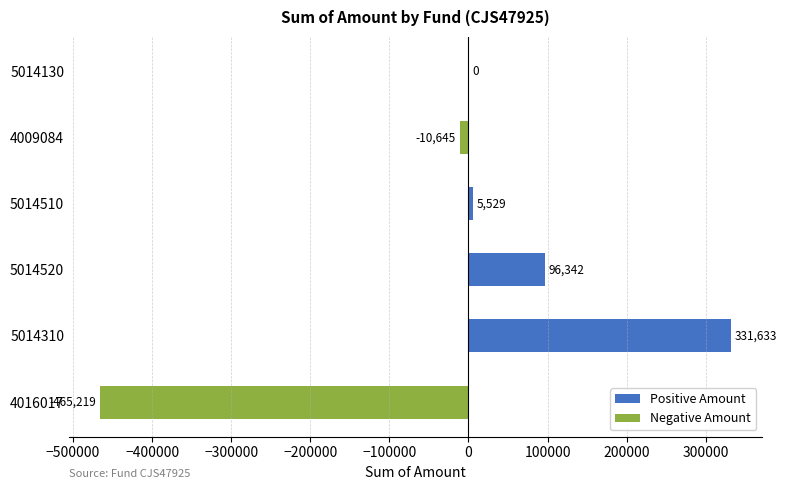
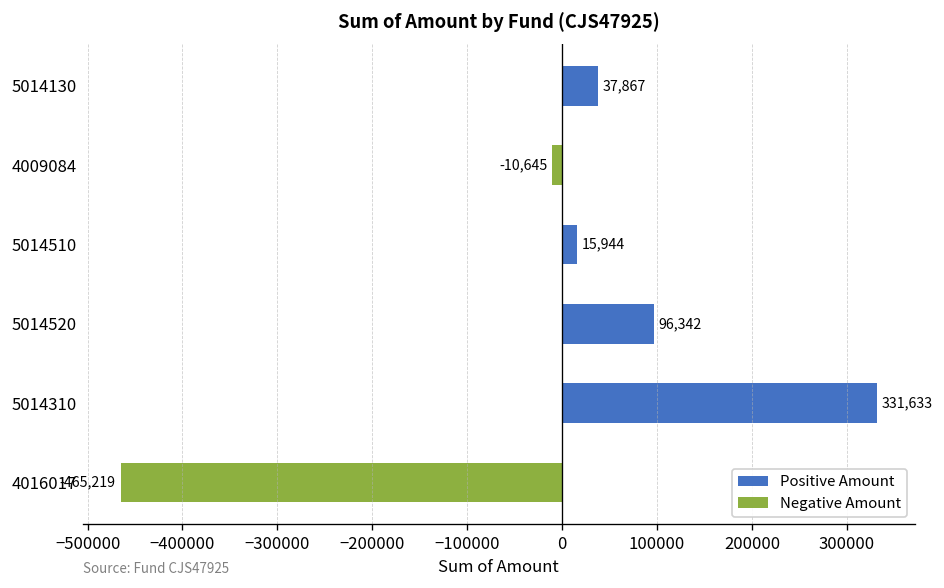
  {
-   "5014130": "0",
+   "5014130": "37,867",
    "4009084": "-10,645",
-   "5014510": "5,529",
+   "5014510": "15,944",
    "5014520": "96,342",
    "5014310": "331,633",
    "4016017": "-465,219"
  }
